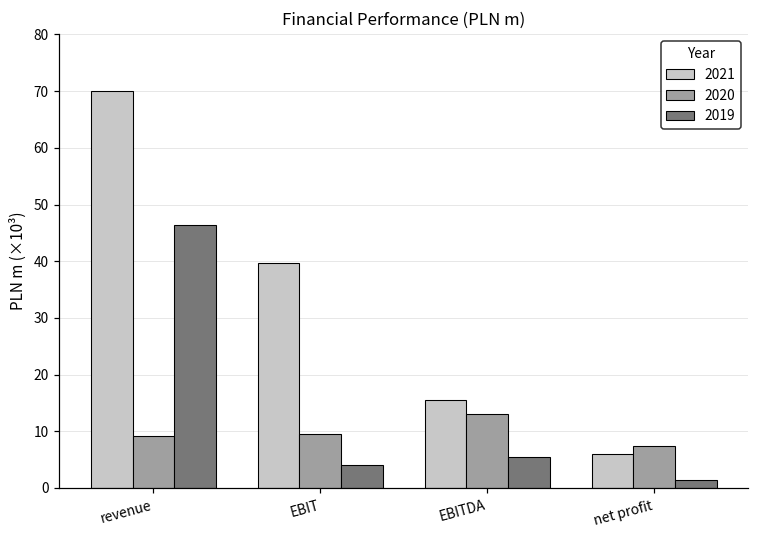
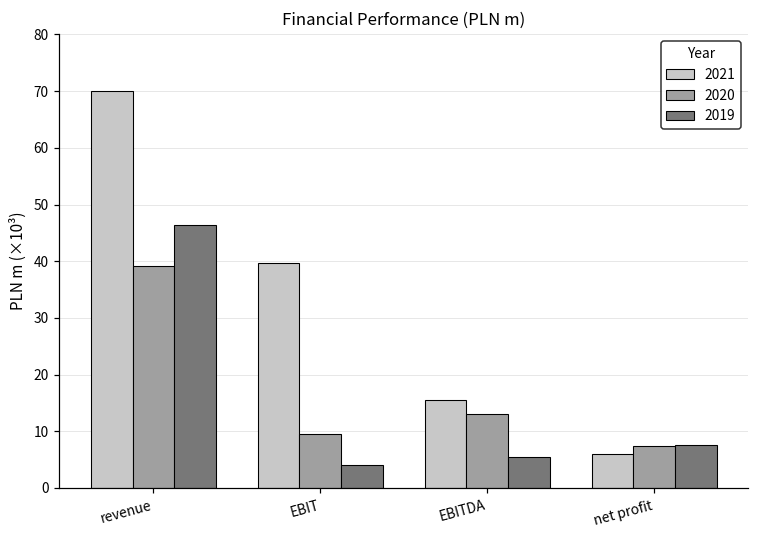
  {
    "2021": {
      "revenue": 70,
      "EBIT": 40,
      "EBITDA": 16,
      "net profit": 6
    },
    "2020": {
-     "revenue": 9,
+     "revenue": 39,
      "EBIT": 10,
      "EBITDA": 13,
      "net profit": 7
    },
    "2019": {
      "revenue": 46,
      "EBIT": 4,
      "EBITDA": 6,
-     "net profit": 1
+     "net profit": 8
    }
  }
